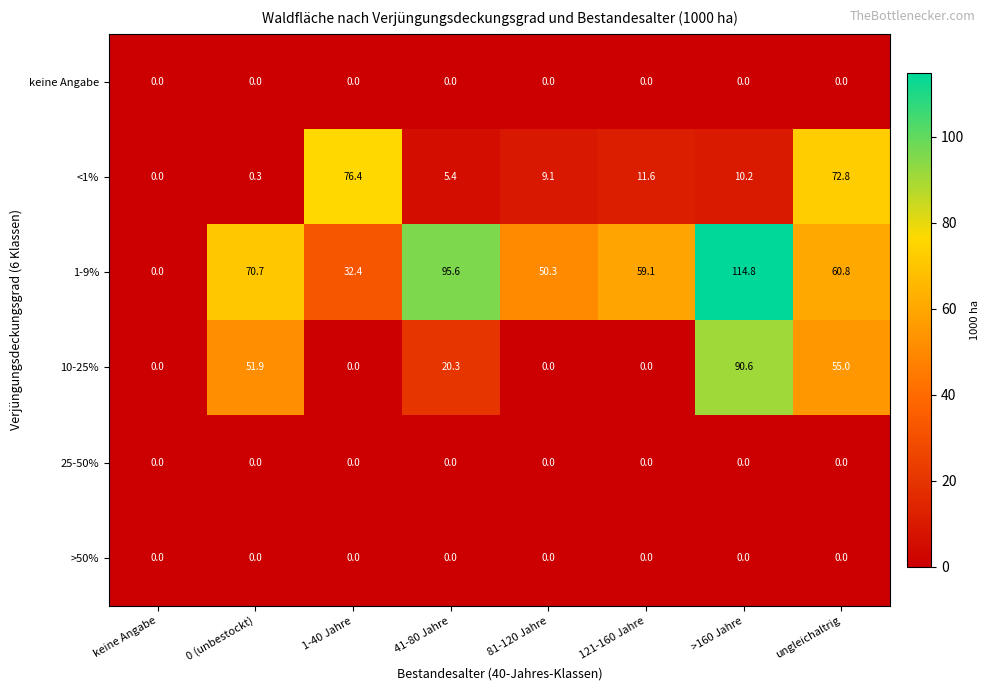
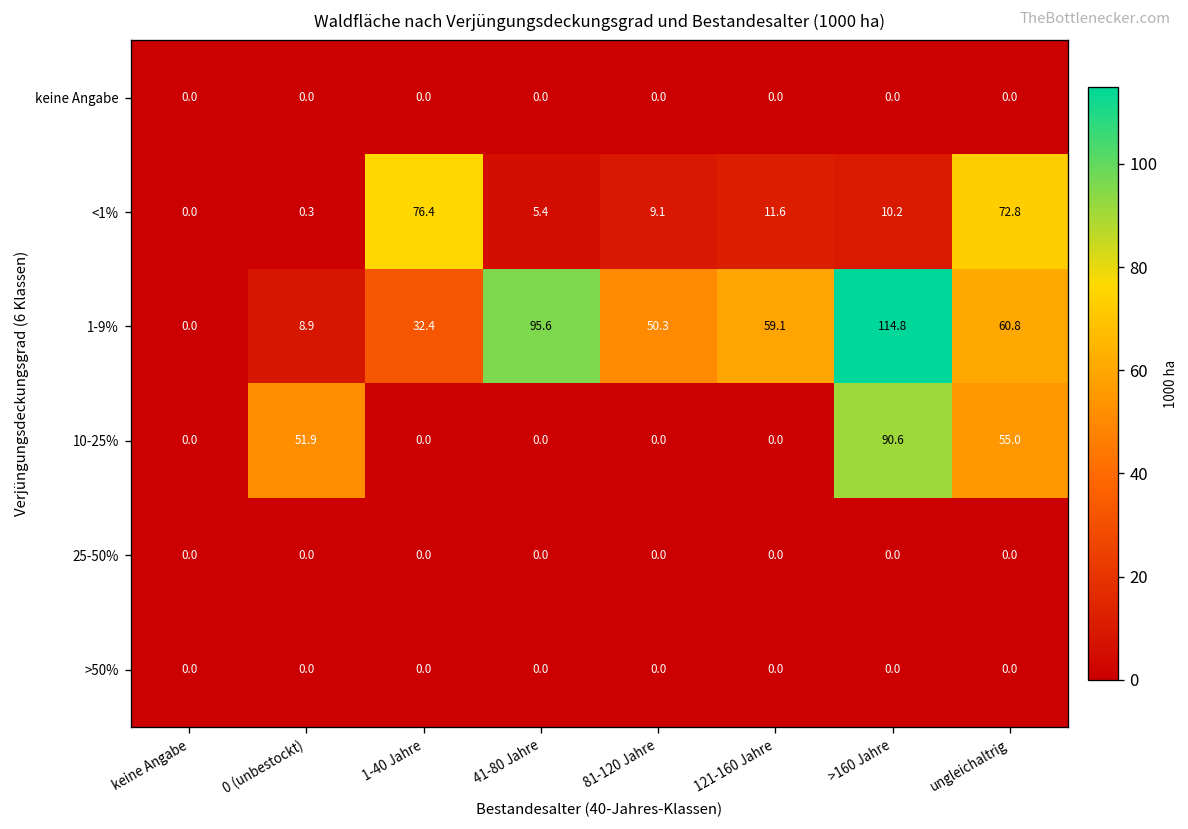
  {
    "keine Angabe": {
      "keine Angabe": 0.0,
      "0 (unbestockt)": 0.0,
      "1-40 Jahre": 0.0,
      "41-80 Jahre": 0.0,
      "81-120 Jahre": 0.0,
      "121-160 Jahre": 0.0,
      ">160 Jahre": 0.0,
      "ungleichaltrig": 0.0
    },
    "<1%": {
      "keine Angabe": 0.0,
      "0 (unbestockt)": 0.3,
      "1-40 Jahre": 76.4,
      "41-80 Jahre": 5.4,
      "81-120 Jahre": 9.1,
      "121-160 Jahre": 11.6,
      ">160 Jahre": 10.2,
      "ungleichaltrig": 72.8
    },
    "1-9%": {
      "keine Angabe": 0.0,
-     "0 (unbestockt)": 70.7,
+     "0 (unbestockt)": 8.9,
      "1-40 Jahre": 32.4,
      "41-80 Jahre": 95.6,
      "81-120 Jahre": 50.3,
      "121-160 Jahre": 59.1,
      ">160 Jahre": 114.8,
      "ungleichaltrig": 60.8
    },
    "10-25%": {
      "keine Angabe": 0.0,
      "0 (unbestockt)": 51.9,
      "1-40 Jahre": 0.0,
-     "41-80 Jahre": 20.3,
+     "41-80 Jahre": 0.0,
      "81-120 Jahre": 0.0,
      "121-160 Jahre": 0.0,
      ">160 Jahre": 90.6,
      "ungleichaltrig": 55.0
    },
    "25-50%": {
      "keine Angabe": 0.0,
      "0 (unbestockt)": 0.0,
      "1-40 Jahre": 0.0,
      "41-80 Jahre": 0.0,
      "81-120 Jahre": 0.0,
      "121-160 Jahre": 0.0,
      ">160 Jahre": 0.0,
      "ungleichaltrig": 0.0
    },
    ">50%": {
      "keine Angabe": 0.0,
      "0 (unbestockt)": 0.0,
      "1-40 Jahre": 0.0,
      "41-80 Jahre": 0.0,
      "81-120 Jahre": 0.0,
      "121-160 Jahre": 0.0,
      ">160 Jahre": 0.0,
      "ungleichaltrig": 0.0
    }
  }
